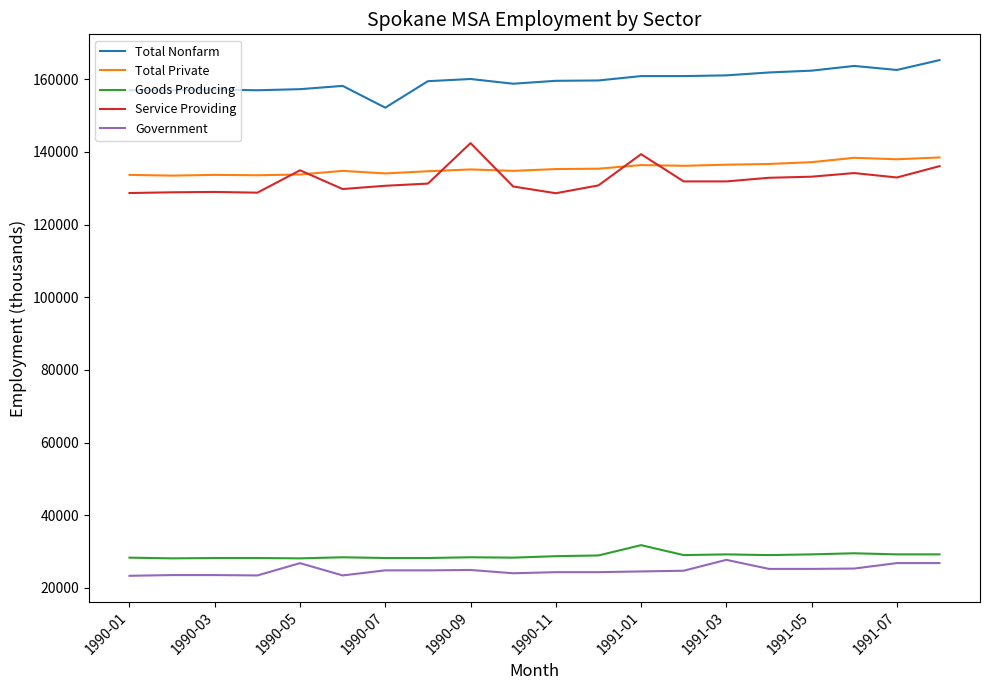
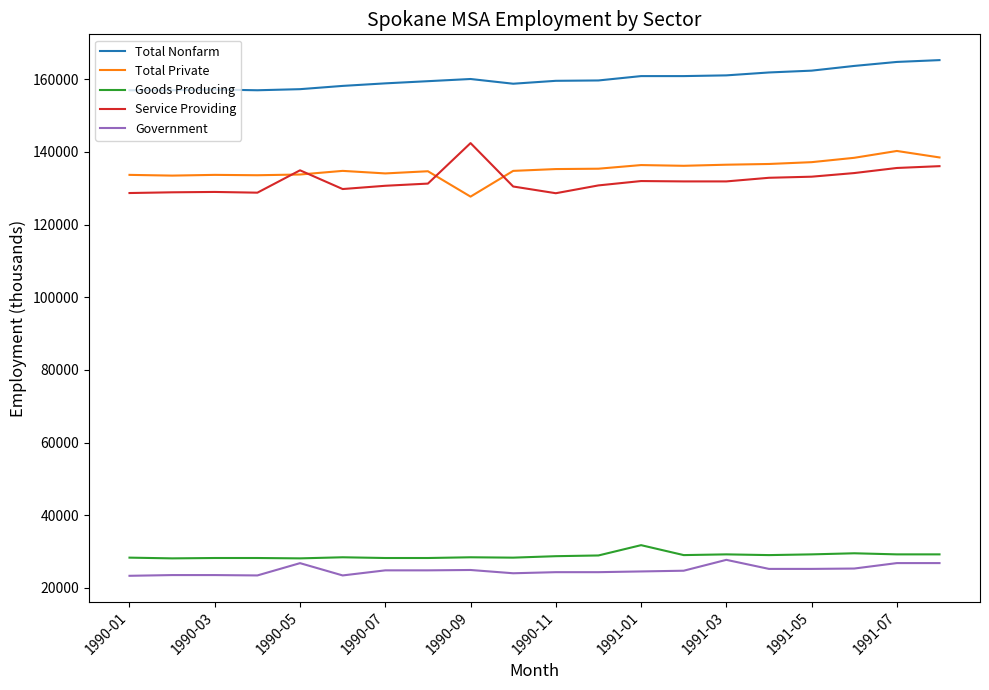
  {
    "Total Nonfarm": {
      "1990-05": 157000,
-     "1990-07": 152000,
+     "1990-07": 159000,
      "1990-09": 160000,
      "1990-11": 160000,
      "1991-01": 161000,
      "1991-03": 161000,
      "1991-05": 162000,
-     "1991-07": 163000
+     "1991-07": 165000
    },
    "Total Private": {
      "1990-01": 134000,
      "1990-03": 134000,
      "1990-05": 134000,
      "1990-07": 134000,
-     "1990-09": 135000,
+     "1990-09": 128000,
      "1990-11": 135000,
      "1991-01": 136000,
      "1991-03": 137000,
      "1991-05": 137000,
-     "1991-07": 138000
+     "1991-07": 140000
    },
    "Goods Producing": {
      "1990-01": 28000,
      "1990-03": 28000,
      "1990-05": 28000,
      "1990-07": 28000,
      "1990-09": 28000,
      "1990-11": 29000,
      "1991-01": 32000,
      "1991-03": 29000,
      "1991-05": 29000,
      "1991-07": 29000
    },
    "Service Providing": {
      "1990-01": 129000,
      "1990-03": 129000,
      "1990-05": 135000,
      "1990-07": 131000,
      "1990-09": 142000,
      "1990-11": 129000,
-     "1991-01": 139000,
+     "1991-01": 132000,
      "1991-03": 132000,
      "1991-05": 133000,
-     "1991-07": 133000
+     "1991-07": 136000
    },
    "Government": {
      "1990-01": 23000,
      "1990-03": 24000,
      "1990-05": 27000,
      "1990-07": 25000,
      "1990-09": 25000,
      "1990-11": 24000,
      "1991-01": 25000,
      "1991-03": 28000,
      "1991-05": 25000,
      "1991-07": 27000
    }
  }
